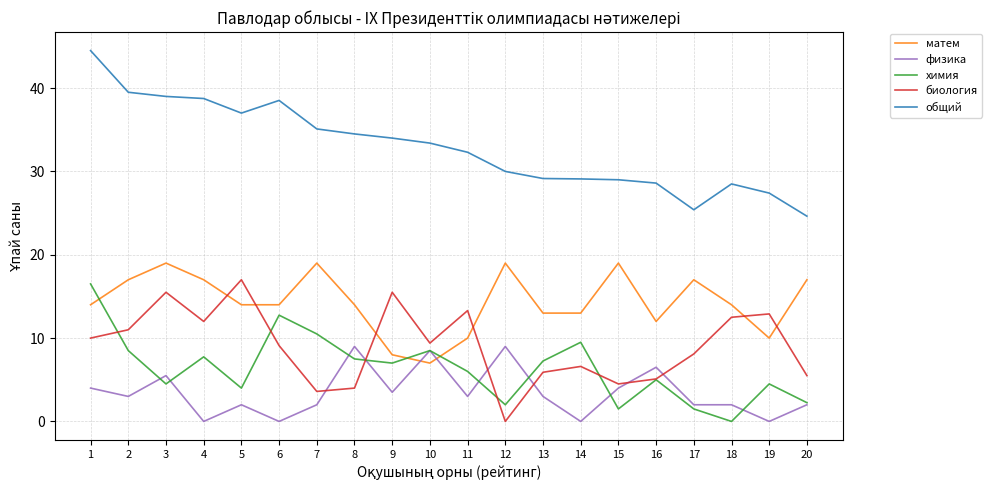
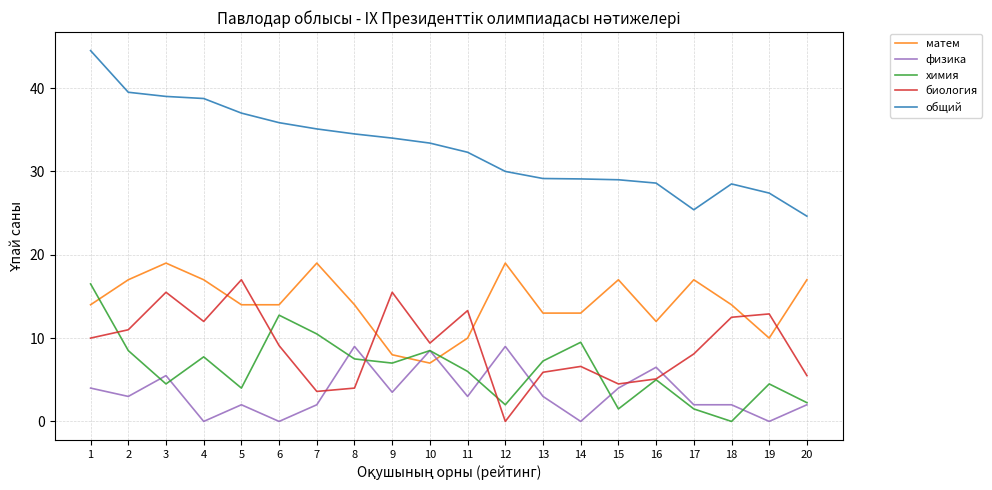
  {
    "матем": {
      "1": 14,
      "2": 17,
      "3": 19,
      "4": 17,
      "5": 14,
      "6": 14,
      "7": 19,
      "8": 14,
      "9": 8,
      "10": 7,
      "11": 10,
      "12": 19,
      "13": 13,
      "14": 13,
-     "15": 19,
+     "15": 17,
      "16": 12,
      "17": 17,
      "18": 14,
      "19": 10,
      "20": 17
    },
    "физика": {
      "1": 4,
      "2": 3,
      "3": 6,
      "4": 0,
      "5": 2,
      "6": 0,
      "7": 2,
      "8": 9,
      "9": 4,
      "11": 3,
      "12": 9,
      "13": 3,
      "14": 0,
      "15": 4,
      "16": 7,
      "17": 2,
      "18": 2,
      "19": 0
    },
    "химия": {
      "1": 17,
      "2": 9,
      "3": 5,
      "4": 8,
      "5": 4,
      "6": 13,
      "7": 11,
      "8": 8,
      "9": 7,
      "11": 6,
      "12": 2,
      "13": 7,
      "14": 10,
      "15": 2,
      "17": 2,
      "18": 0,
      "19": 5
    },
    "биология": {
      "1": 10,
      "2": 11,
      "3": 16,
      "4": 12,
      "5": 17,
      "6": 9,
      "7": 4,
      "8": 4,
      "9": 16,
      "10": 9,
      "11": 13,
      "12": 0,
      "13": 6,
      "14": 7,
      "15": 5,
      "17": 8,
      "18": 13,
      "19": 13,
      "20": 6
    },
    "общий": {
      "1": 45,
      "2": 40,
      "3": 39,
      "4": 39,
      "5": 37,
-     "6": 39,
+     "6": 36,
      "7": 35,
      "8": 35,
      "9": 34,
      "10": 33,
      "11": 32,
      "12": 30,
      "13": 29,
      "14": 29,
      "15": 29,
      "16": 29,
      "17": 25,
      "18": 29,
      "19": 27,
      "20": 25
    }
  }
